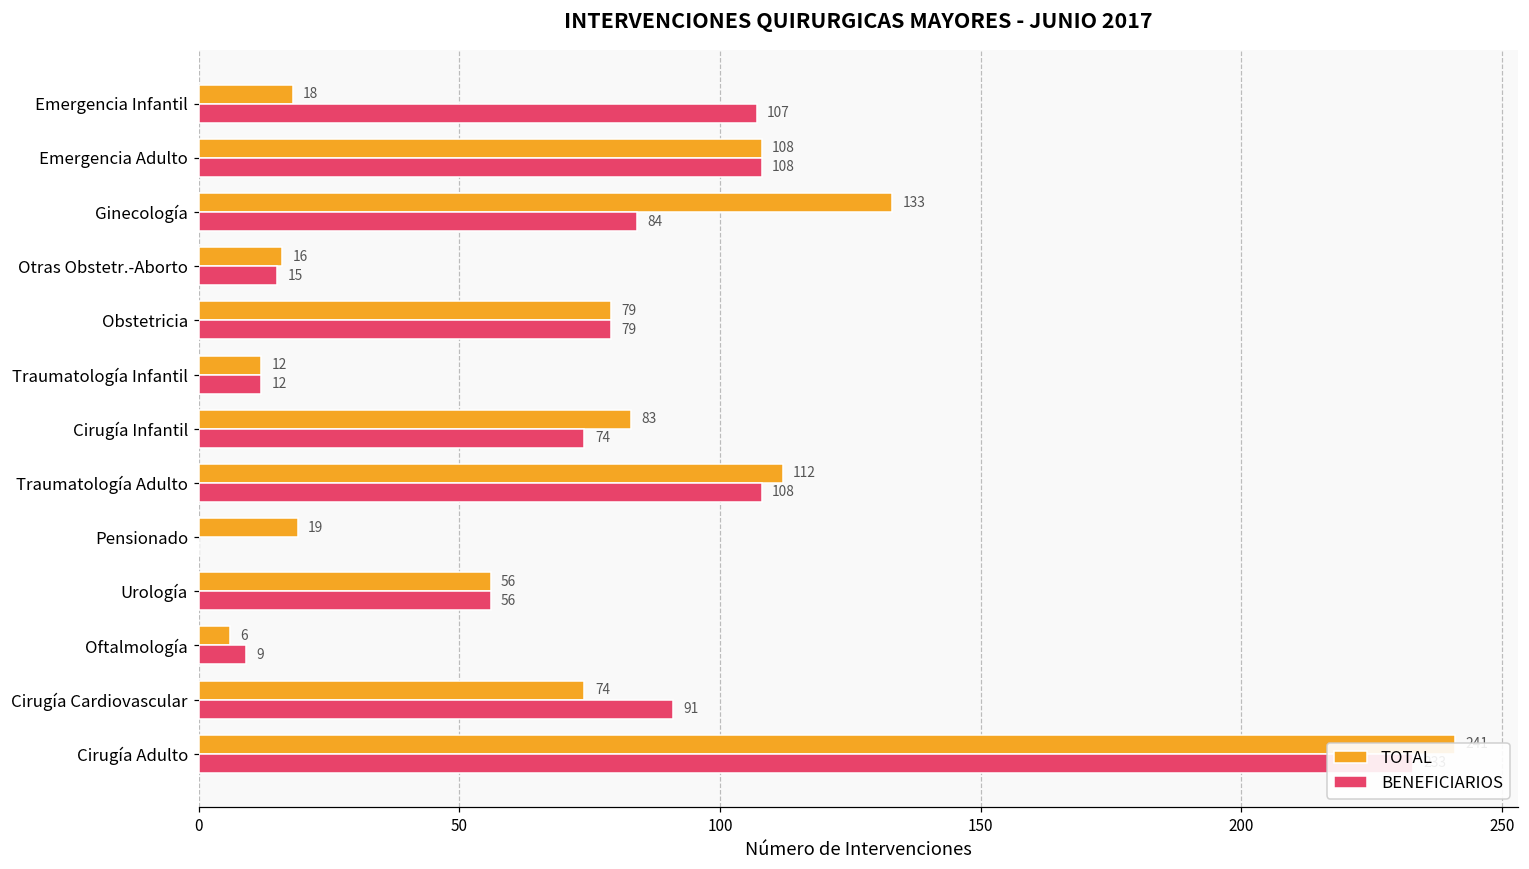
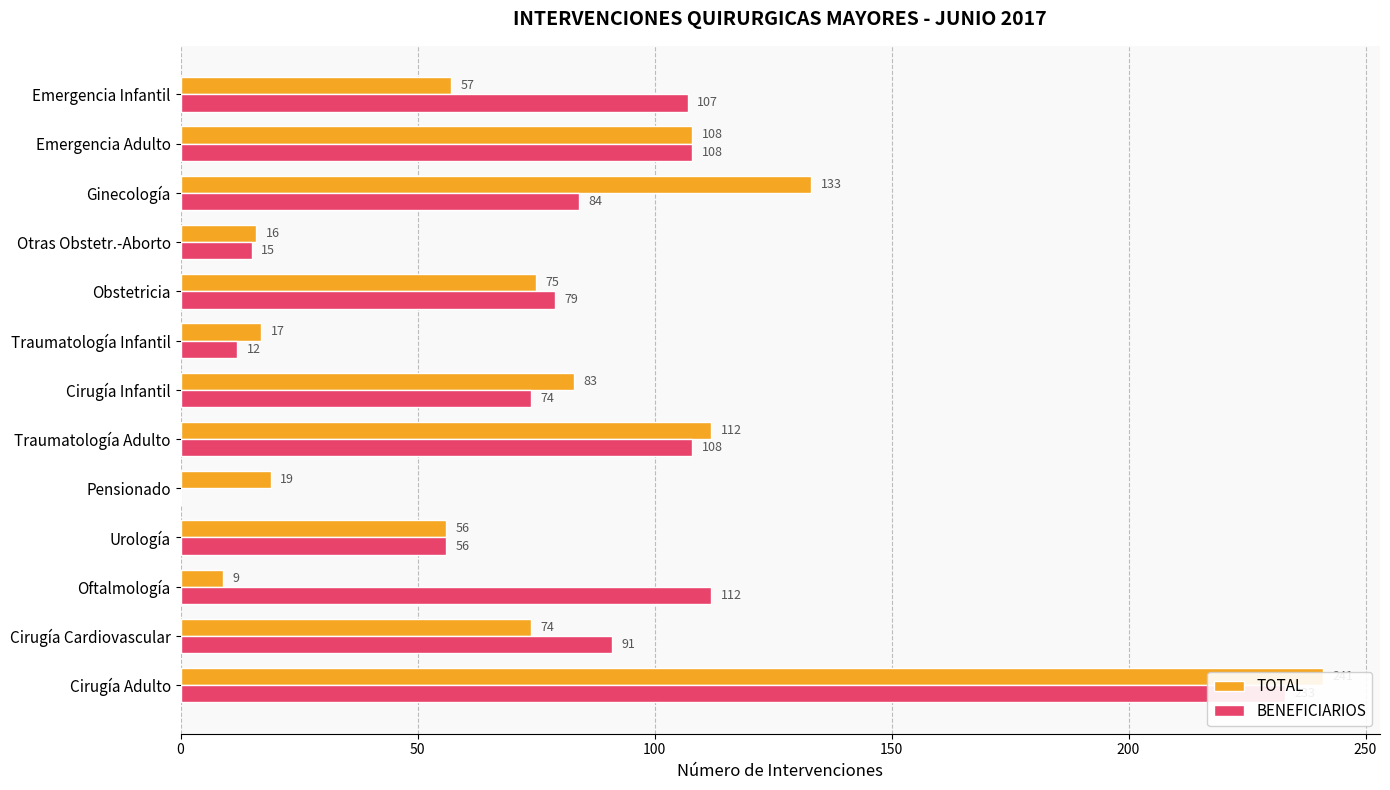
  {
    "TOTAL": {
-     "Emergencia Infantil": 18,
+     "Emergencia Infantil": 57,
      "Emergencia Adulto": 108,
      "Ginecología": 133,
      "Otras Obstetr.-Aborto": 16,
-     "Obstetricia": 79,
-     "Traumatología Infantil": 12,
+     "Obstetricia": 75,
+     "Traumatología Infantil": 17,
      "Cirugía Infantil": 83,
      "Traumatología Adulto": 112,
      "Pensionado": 19,
      "Urología": 56,
-     "Oftalmología": 6,
+     "Oftalmología": 9,
      "Cirugía Cardiovascular": 74
    },
    "BENEFICIARIOS": {
      "Emergencia Infantil": 107,
      "Emergencia Adulto": 108,
      "Ginecología": 84,
      "Otras Obstetr.-Aborto": 15,
      "Obstetricia": 79,
      "Traumatología Infantil": 12,
      "Cirugía Infantil": 74,
      "Traumatología Adulto": 108,
      "Urología": 56,
-     "Oftalmología": 9,
+     "Oftalmología": 112,
      "Cirugía Cardiovascular": 91
    }
  }
